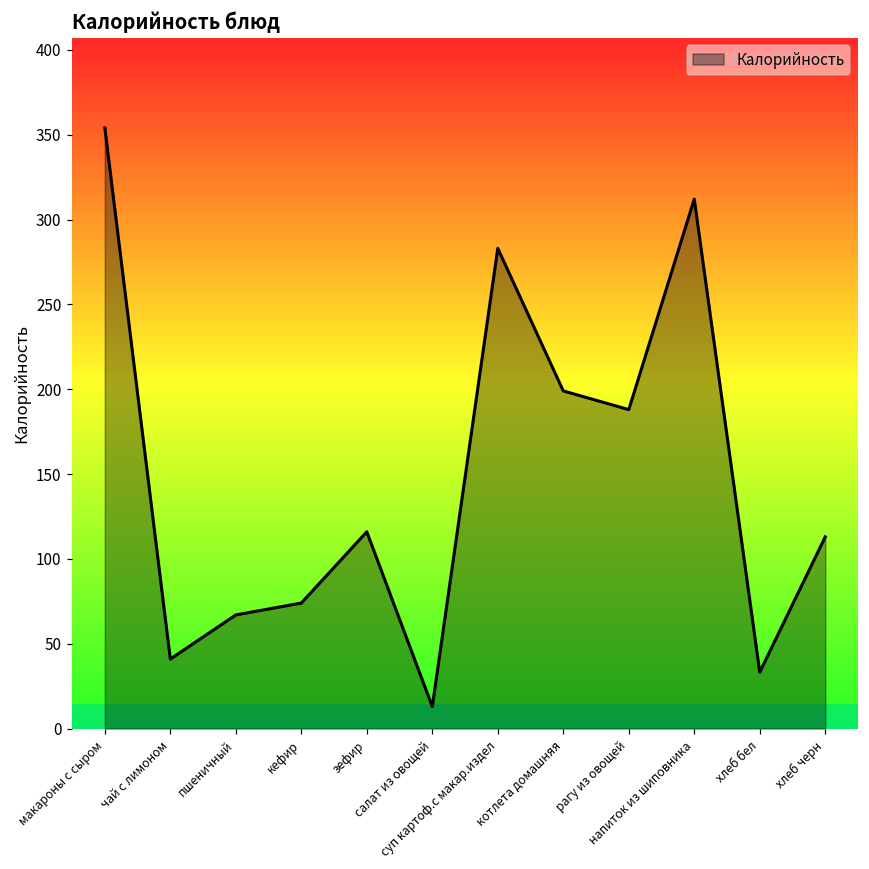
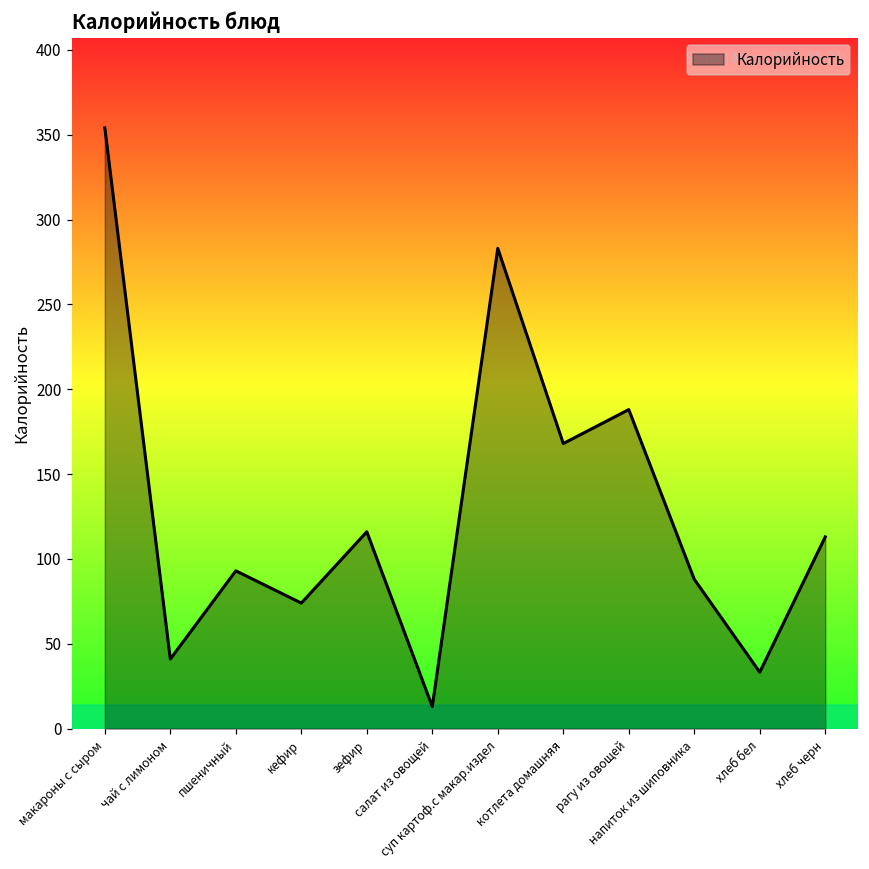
  {
    "макароны с сыром": 354,
    "чай с лимоном": 41,
-   "пшеничный": 67,
+   "пшеничный": 93,
    "кефир": 74,
    "зефир": 116,
    "суп картоф.с макар.издел": 283,
-   "котлета домашняя": 199,
+   "котлета домашняя": 168,
    "рагу из овощей": 188,
-   "напиток из шиповника": 312,
+   "напиток из шиповника": 88,
    "хлеб бел": 33,
    "хлеб черн": 113
  }
